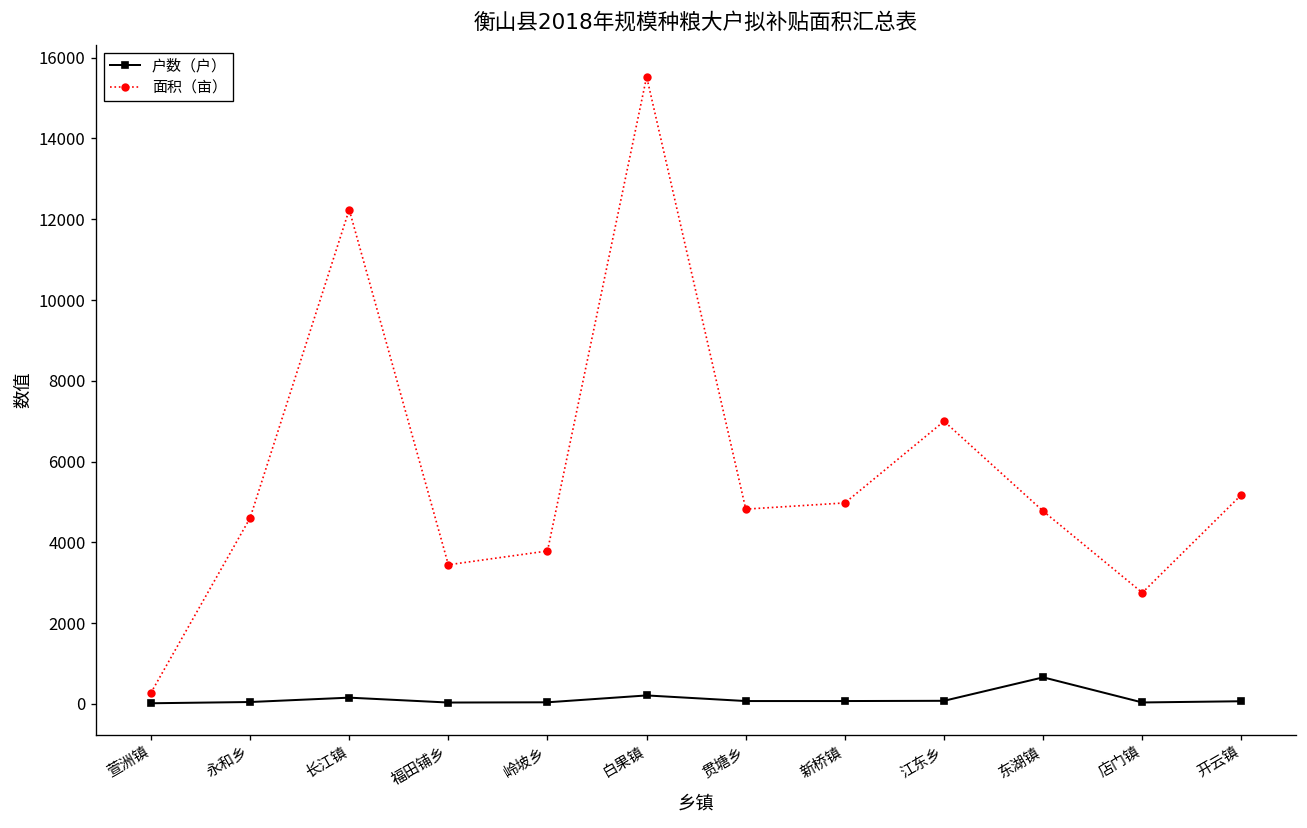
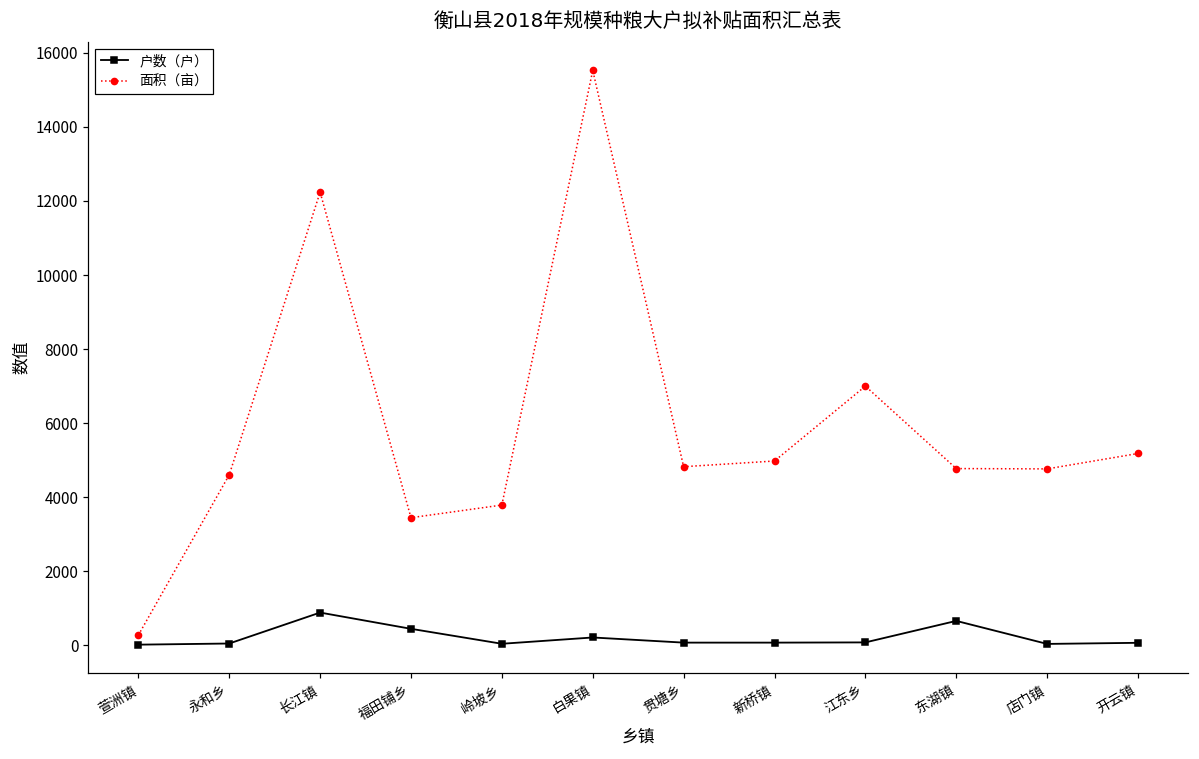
  {
    "户数（户）": {
      "萱洲镇": 0,
      "永和乡": 0,
-     "长江镇": 200,
-     "福田铺乡": 0,
+     "长江镇": 900,
+     "福田铺乡": 400,
      "岭坡乡": 0,
      "白果镇": 200,
      "贯塘乡": 100,
      "新桥镇": 100,
      "江东乡": 100,
      "东湖镇": 700,
      "店门镇": 0,
      "开云镇": 100
    },
    "面积（亩）": {
      "萱洲镇": 300,
      "永和乡": 4600,
      "长江镇": 12200,
      "福田铺乡": 3400,
      "岭坡乡": 3800,
      "白果镇": 15500,
      "贯塘乡": 4800,
      "新桥镇": 5000,
      "江东乡": 7000,
      "东湖镇": 4800,
-     "店门镇": 2800,
+     "店门镇": 4800,
      "开云镇": 5200
    }
  }
